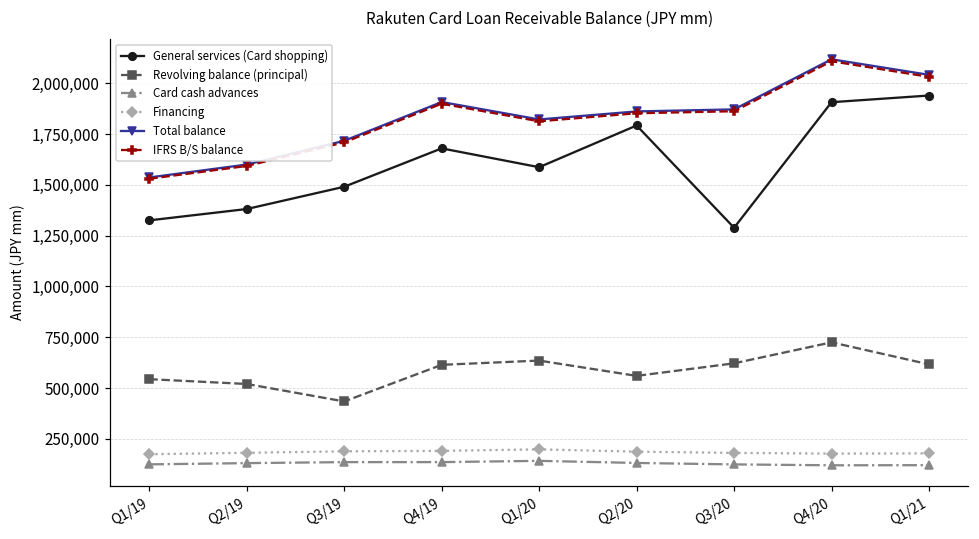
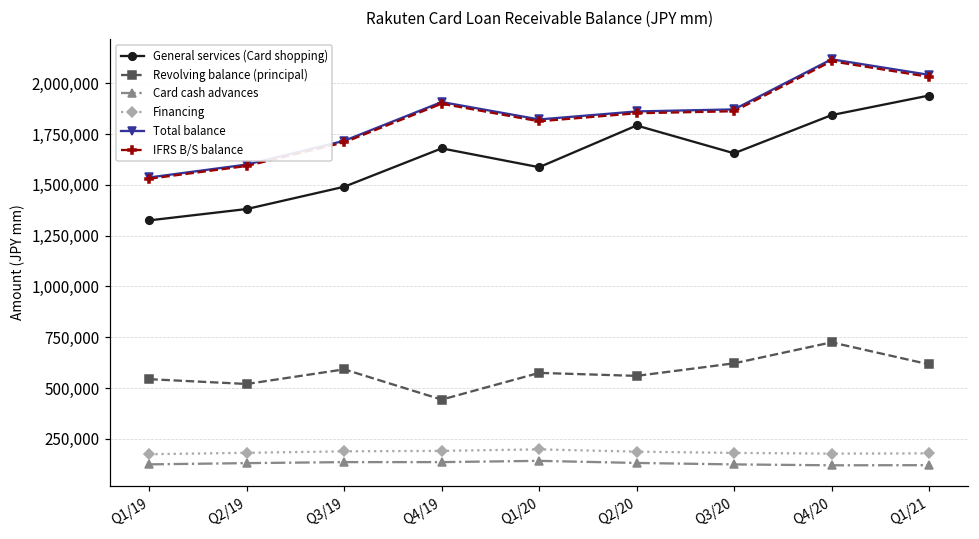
  {
    "General services (Card shopping)": {
      "Q1/19": "1,320,000",
      "Q2/19": "1,380,000",
      "Q3/19": "1,490,000",
      "Q4/19": "1,680,000",
      "Q1/20": "1,590,000",
      "Q2/20": "1,790,000",
-     "Q3/20": "1,290,000",
-     "Q4/20": "1,910,000",
+     "Q3/20": "1,660,000",
+     "Q4/20": "1,840,000",
      "Q1/21": "1,940,000"
    },
    "Revolving balance (principal)": {
      "Q1/19": "540,000",
      "Q2/19": "520,000",
-     "Q3/19": "430,000",
-     "Q4/19": "610,000",
-     "Q1/20": "630,000",
+     "Q3/19": "590,000",
+     "Q4/19": "440,000",
+     "Q1/20": "570,000",
      "Q2/20": "560,000",
      "Q3/20": "620,000",
      "Q4/20": "720,000",
      "Q1/21": "620,000"
    }
  }
